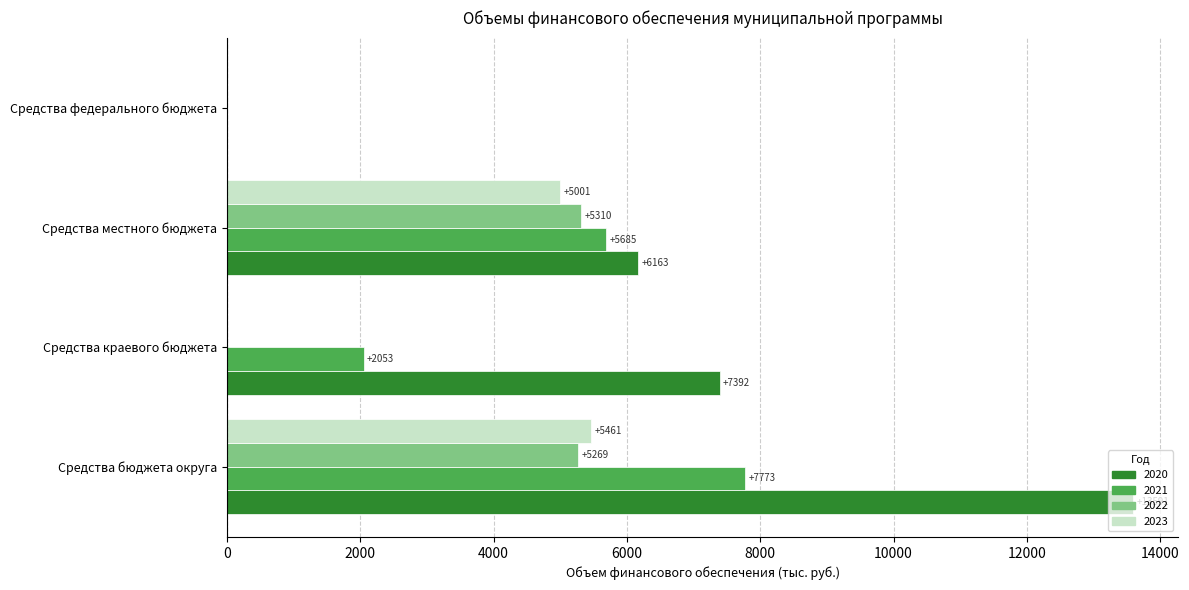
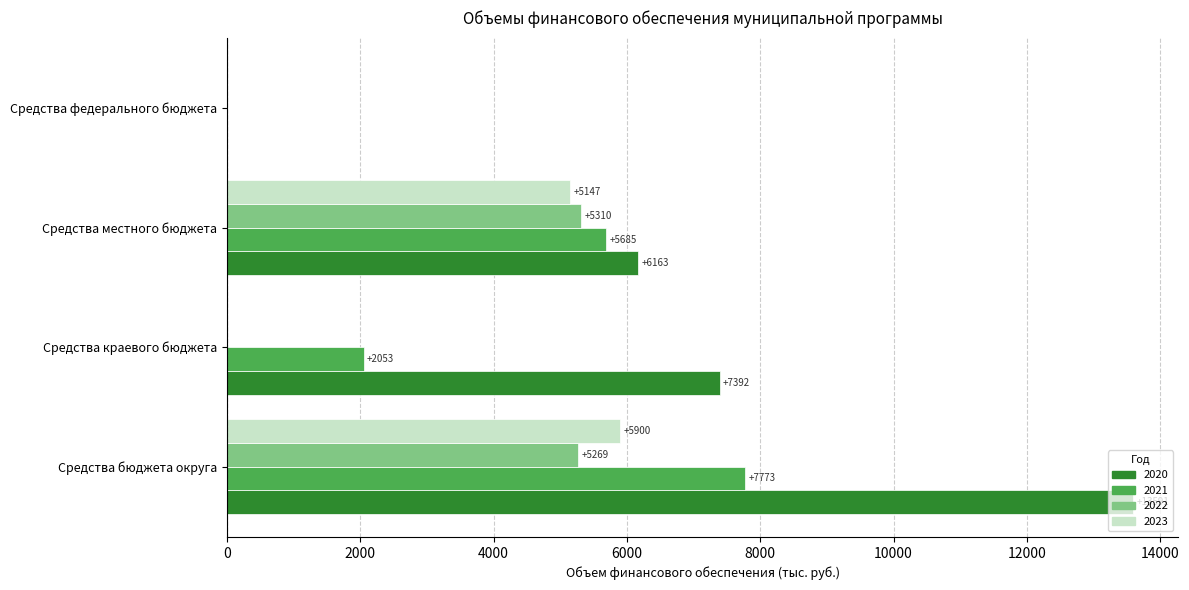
  {
    "2022": {
      "Средства местного бюджета": "+5310",
      "Средства бюджета округа": "+5269"
    },
    "2023": {
-     "Средства местного бюджета": "+5001",
-     "Средства бюджета округа": "+5461"
+     "Средства местного бюджета": "+5147",
+     "Средства бюджета округа": "+5900"
    }
  }
